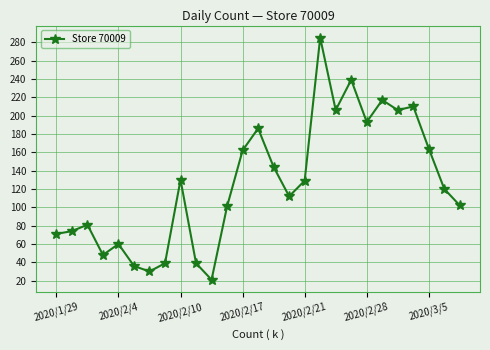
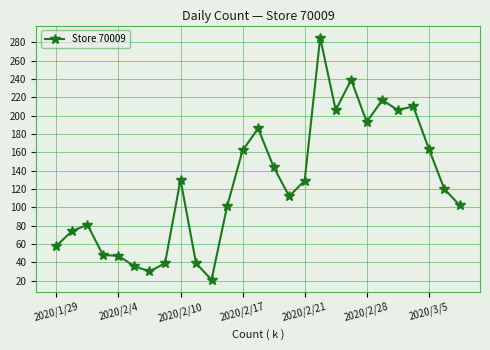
  {
-   "2020/1/29": 70,
-   "2020/2/4": 60,
+   "2020/1/29": 60,
+   "2020/2/4": 50,
    "2020/2/10": 130,
    "2020/2/17": 160,
    "2020/2/21": 130,
    "2020/2/28": 190,
    "2020/3/5": 160
  }
